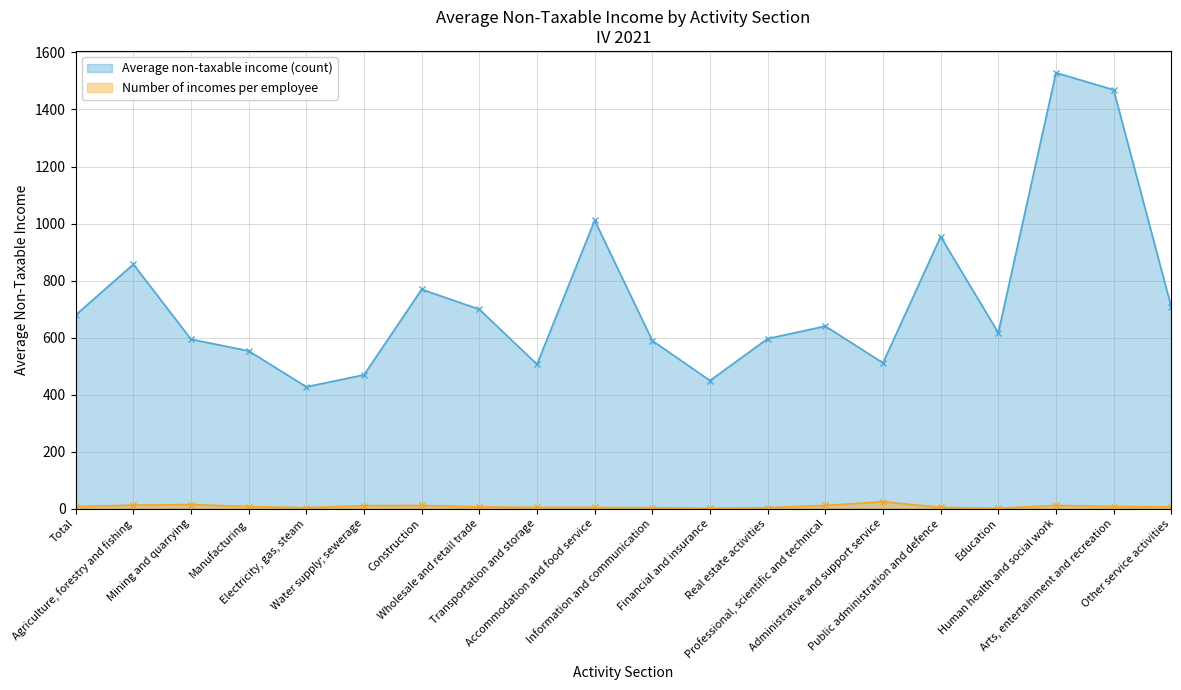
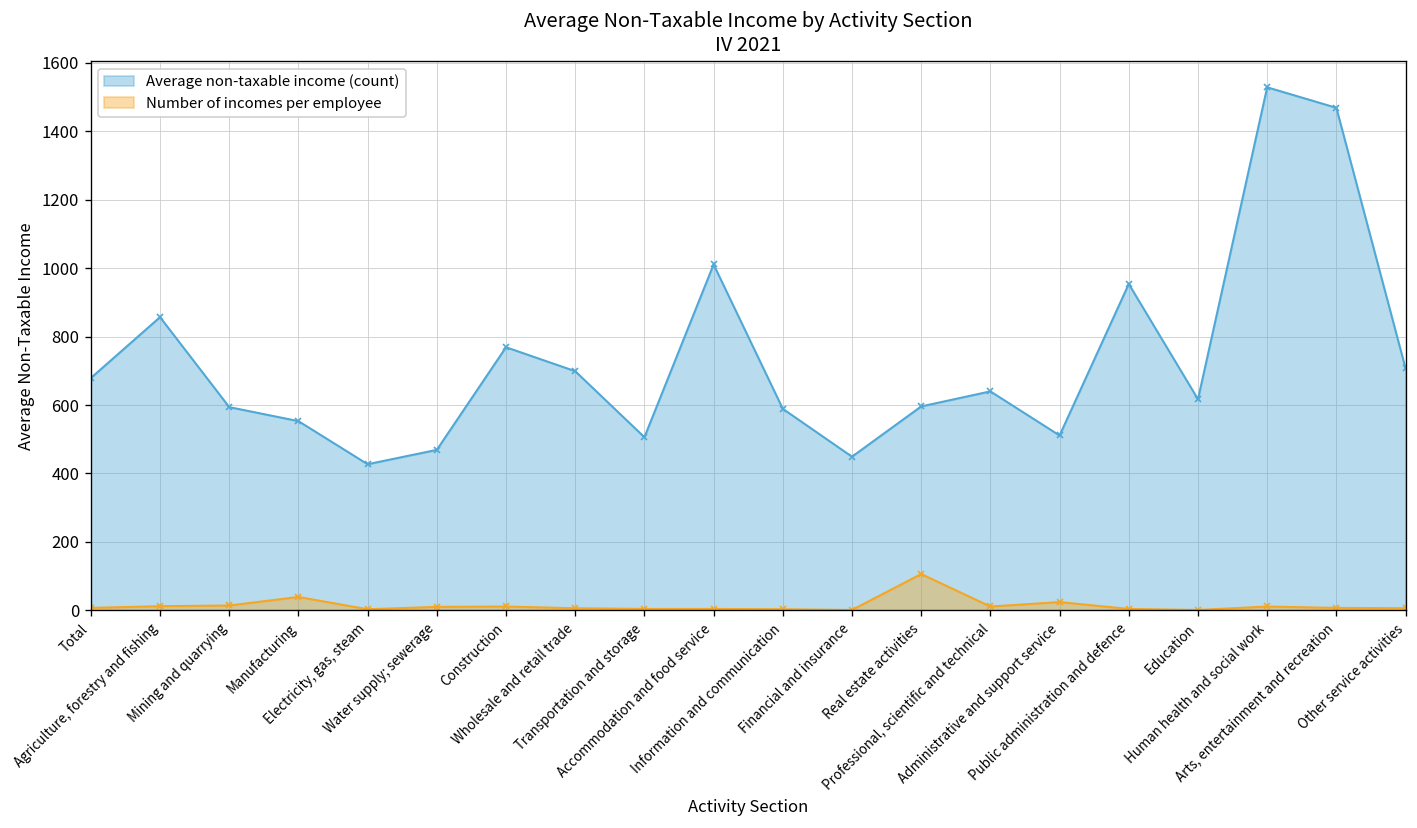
  {
    "Average non-taxable income (count)": {
      "Total": 680,
      "Agriculture, forestry and fishing": 860,
      "Mining and quarrying": 590,
      "Manufacturing": 550,
      "Electricity, gas, steam": 430,
      "Water supply; sewerage": 470,
      "Construction": 770,
      "Wholesale and retail trade": 700,
      "Transportation and storage": 510,
      "Accommodation and food service": 1010,
      "Information and communication": 590,
      "Financial and insurance": 450,
      "Real estate activities": 600,
      "Professional, scientific and technical": 640,
      "Administrative and support service": 510,
      "Public administration and defence": 950,
      "Education": 620,
      "Human health and social work": 1530,
      "Arts, entertainment and recreation": 1470,
      "Other service activities": 710
    },
    "Number of incomes per employee": {
      "Total": 10,
      "Agriculture, forestry and fishing": 10,
      "Mining and quarrying": 10,
-     "Manufacturing": 10,
+     "Manufacturing": 40,
      "Electricity, gas, steam": 0,
      "Water supply; sewerage": 10,
      "Construction": 10,
      "Wholesale and retail trade": 10,
      "Transportation and storage": 0,
      "Accommodation and food service": 0,
      "Information and communication": 0,
      "Financial and insurance": 0,
-     "Real estate activities": 0,
+     "Real estate activities": 110,
      "Professional, scientific and technical": 10,
      "Administrative and support service": 20,
      "Public administration and defence": 0,
      "Education": 0,
      "Human health and social work": 10,
      "Arts, entertainment and recreation": 10,
      "Other service activities": 10
    }
  }
